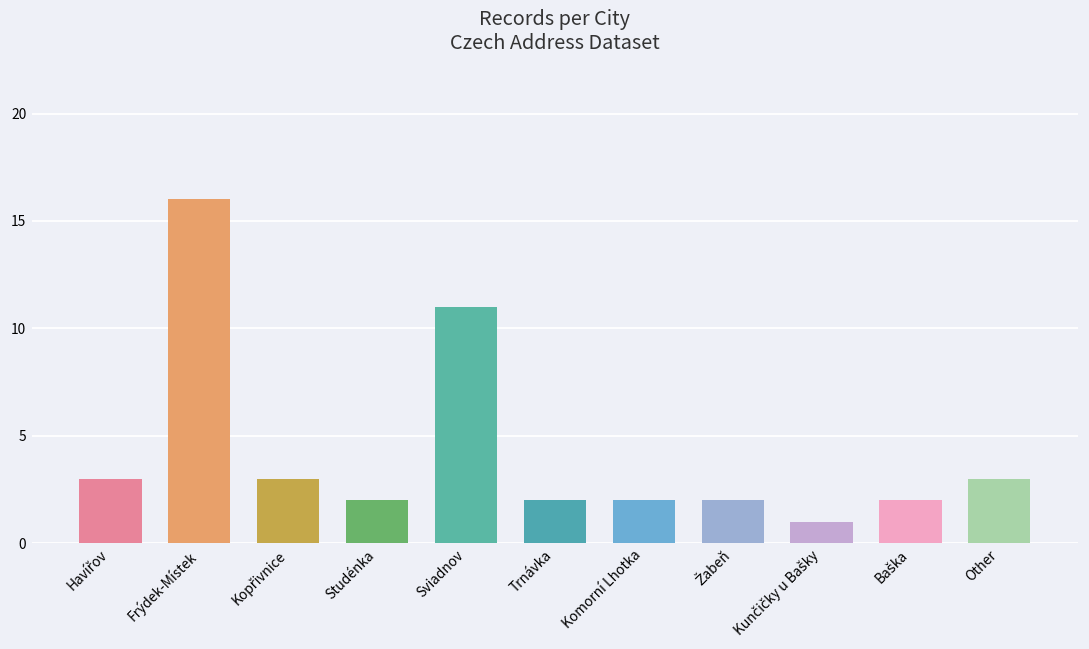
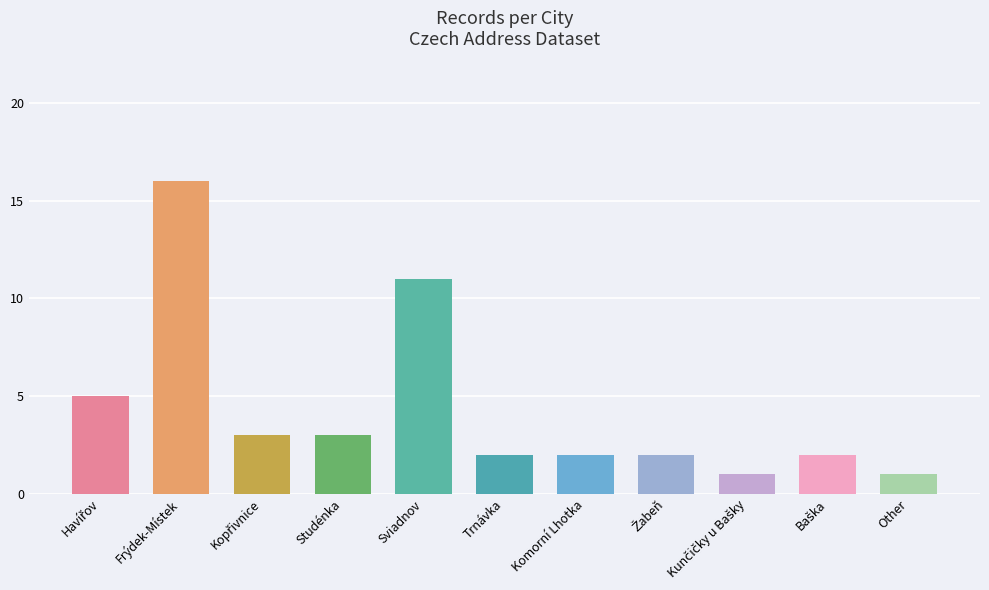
  {
-   "Havířov": 3,
+   "Havířov": 5,
    "Frýdek-Místek": 16,
    "Kopřivnice": 3,
-   "Studénka": 2,
+   "Studénka": 3,
    "Sviadnov": 11,
    "Trnávka": 2,
    "Komorní Lhotka": 2,
    "Žabeň": 2,
    "Kunčičky u Bašky": 1,
    "Baška": 2,
-   "Other": 3
+   "Other": 1
  }
